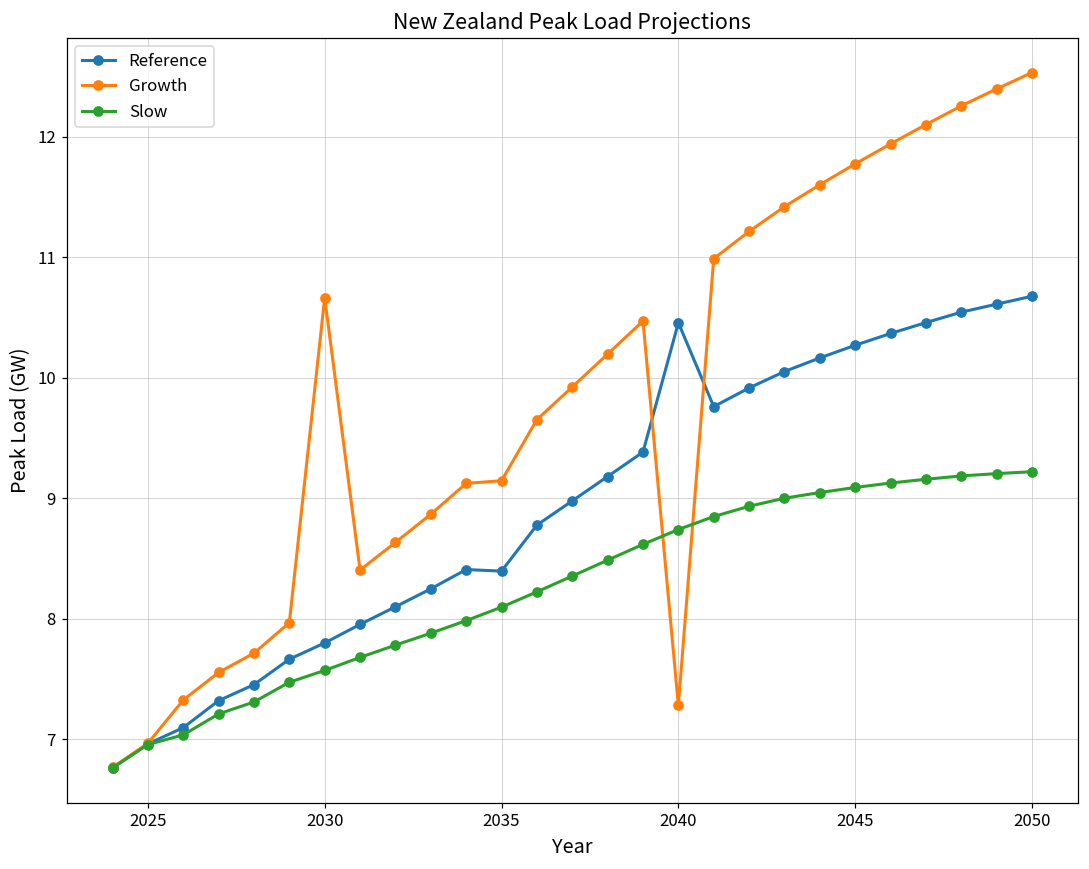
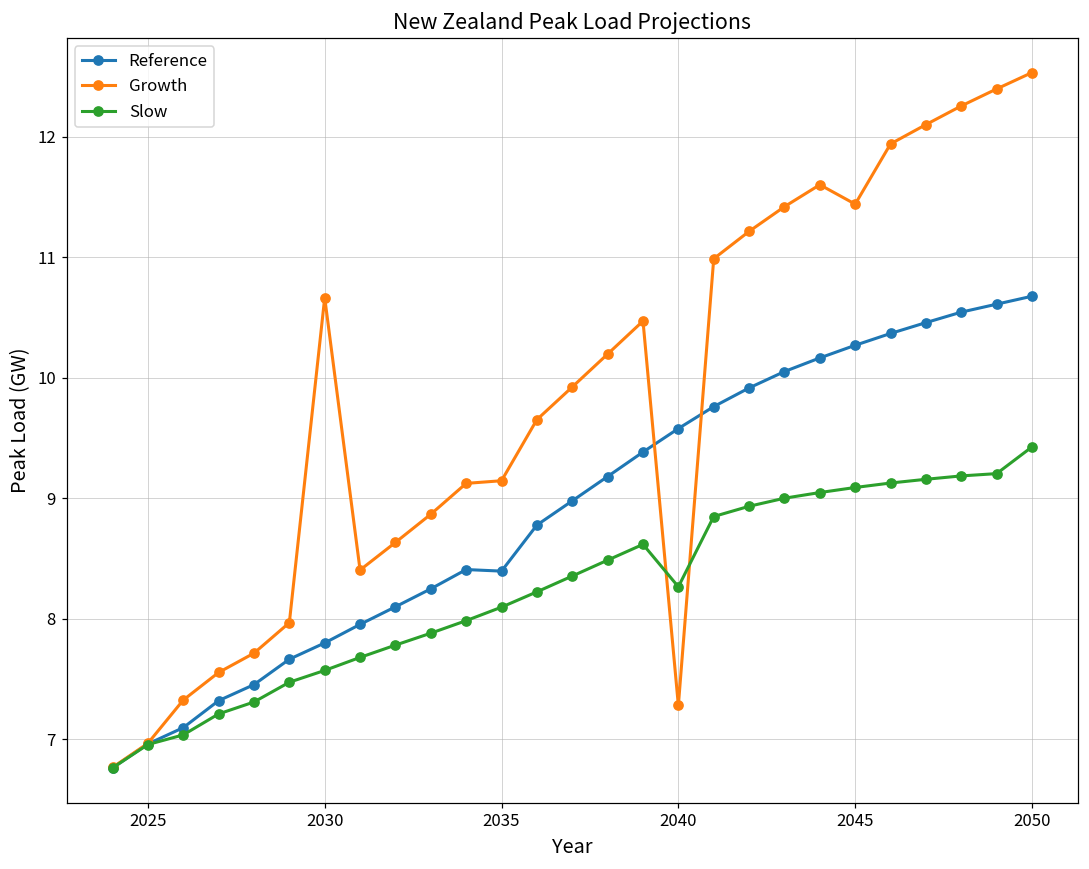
  {
    "Reference": {
      "2030": 7.80,
      "2035": 8.40,
-     "2040": 10.46,
+     "2040": 9.58,
      "2045": 10.27,
      "2050": 10.68
    },
    "Growth": {
      "2030": 10.67,
      "2035": 9.15,
      "2040": 7.28,
-     "2045": 11.78,
+     "2045": 11.44,
      "2050": 12.53
    },
    "Slow": {
      "2030": 7.57,
      "2035": 8.10,
-     "2040": 8.74,
+     "2040": 8.27,
      "2045": 9.09,
-     "2050": 9.22
+     "2050": 9.43
    }
  }
